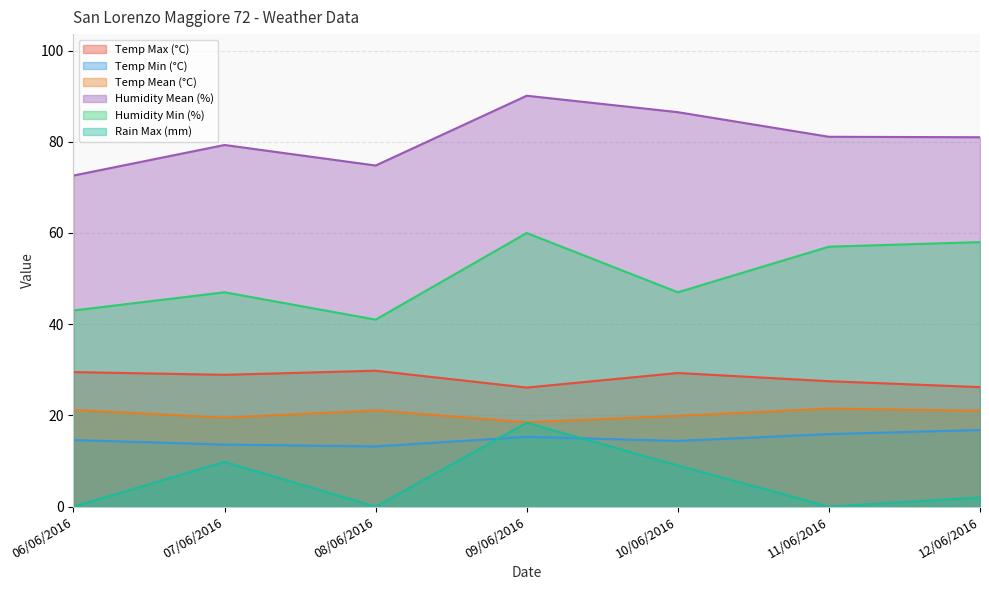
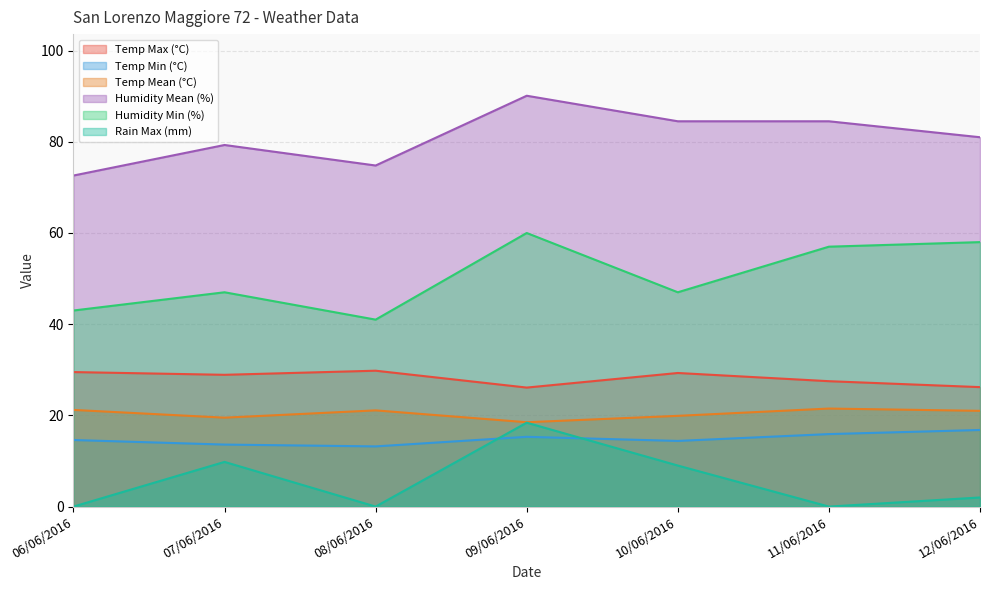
  {
    "Humidity Mean (%)": {
      "06/06/2016": 73,
      "07/06/2016": 79,
      "08/06/2016": 75,
      "09/06/2016": 90,
-     "10/06/2016": 87,
-     "11/06/2016": 81,
+     "10/06/2016": 85,
+     "11/06/2016": 85,
      "12/06/2016": 81
    }
  }
